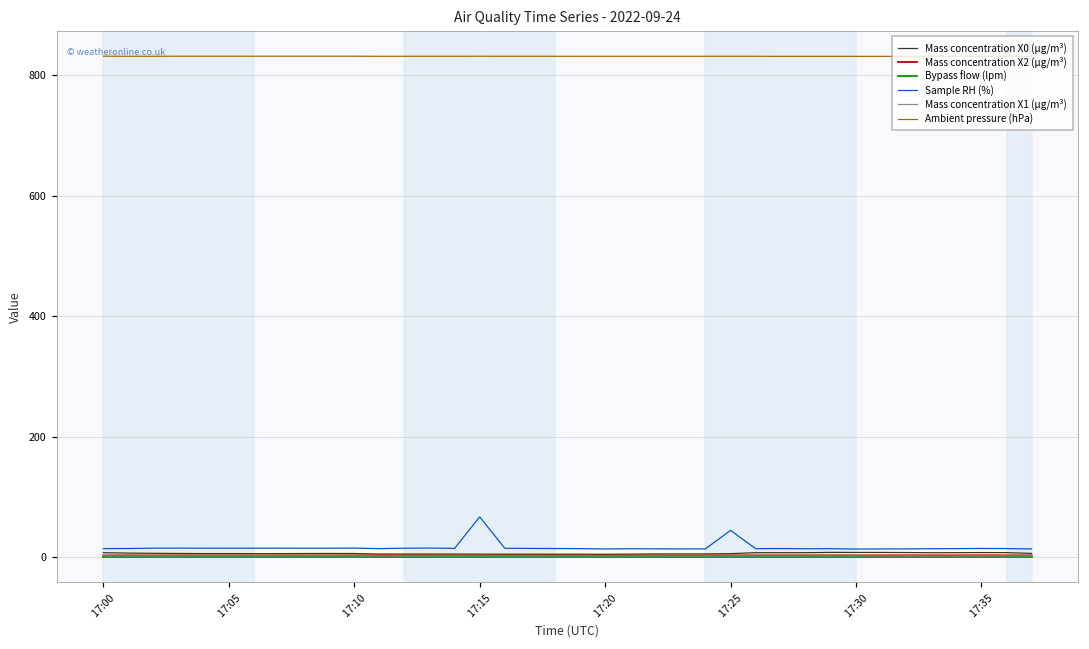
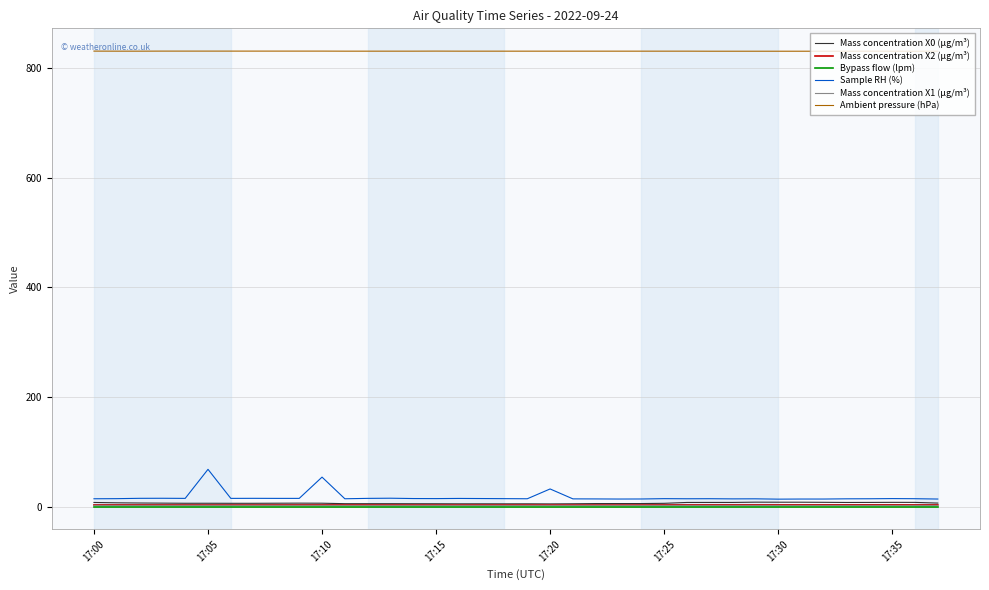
  {
    "Mass concentration X0 (μg/m³)": {
      "17:30": 10
    },
    "Sample RH (%)": {
      "17:00": 10,
-     "17:05": 10,
-     "17:10": 20,
-     "17:15": 70,
-     "17:20": 10,
-     "17:25": 40,
+     "17:05": 70,
+     "17:10": 50,
+     "17:15": 10,
+     "17:20": 30,
+     "17:25": 10,
      "17:30": 10,
      "17:35": 10
    },
    "Ambient pressure (hPa)": {
      "17:00": 830,
      "17:05": 830,
      "17:10": 830,
      "17:15": 830,
      "17:20": 830,
      "17:25": 830,
      "17:30": 830
    }
  }
